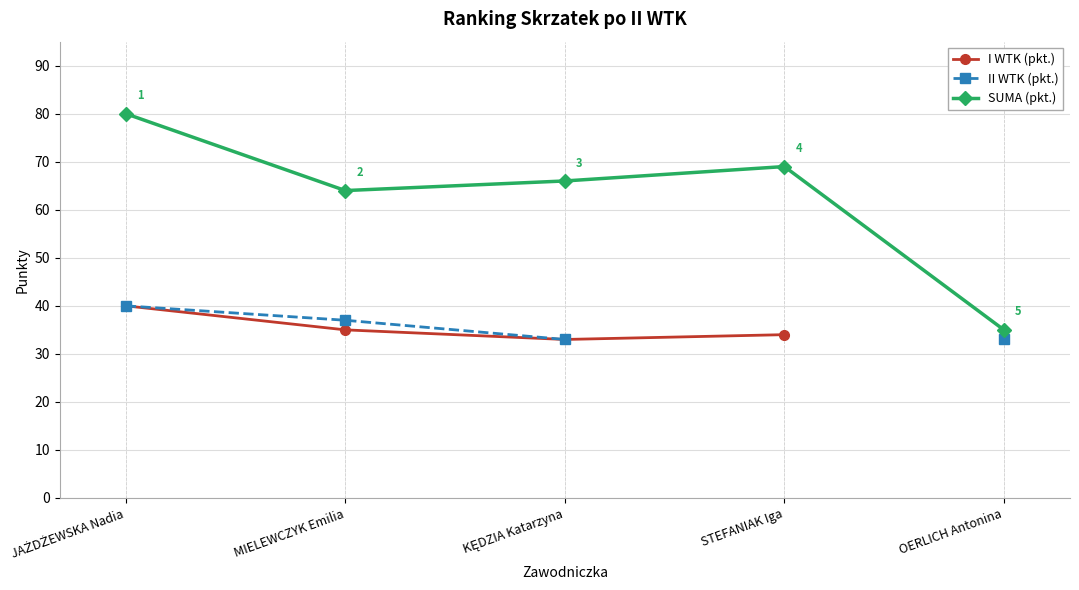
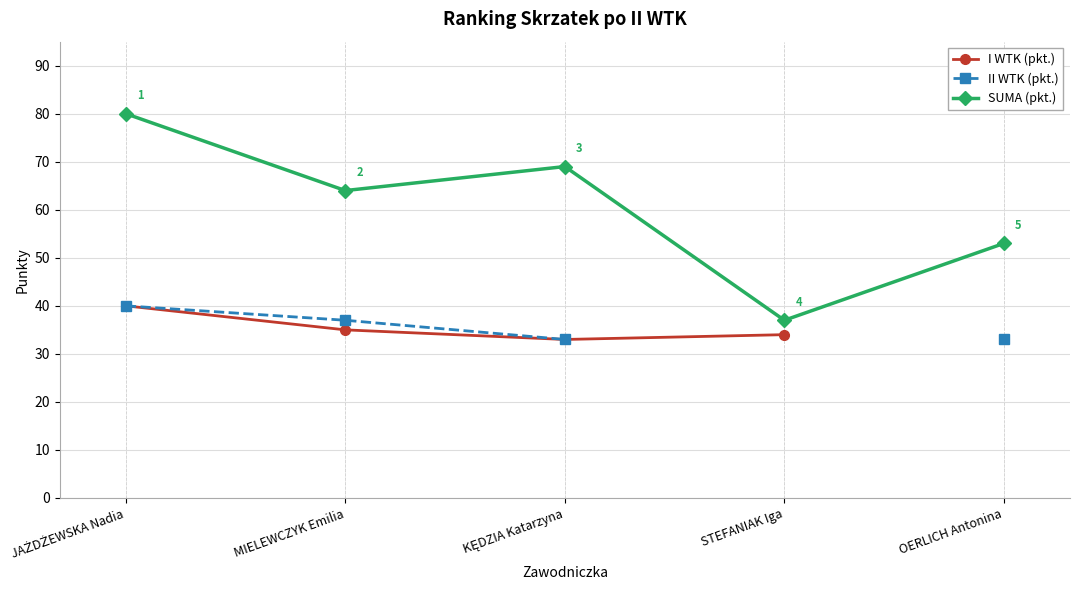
  {
    "I WTK (pkt.)": {
      "MIELEWCZYK Emilia": 35,
      "STEFANIAK Iga": 34
    },
    "II WTK (pkt.)": {
      "MIELEWCZYK Emilia": 37,
      "OERLICH Antonina": 33
    },
    "SUMA (pkt.)": {
-     "KĘDZIA Katarzyna": 66,
-     "STEFANIAK Iga": 69,
-     "OERLICH Antonina": 35
+     "KĘDZIA Katarzyna": 69,
+     "STEFANIAK Iga": 37,
+     "OERLICH Antonina": 53
    }
  }
